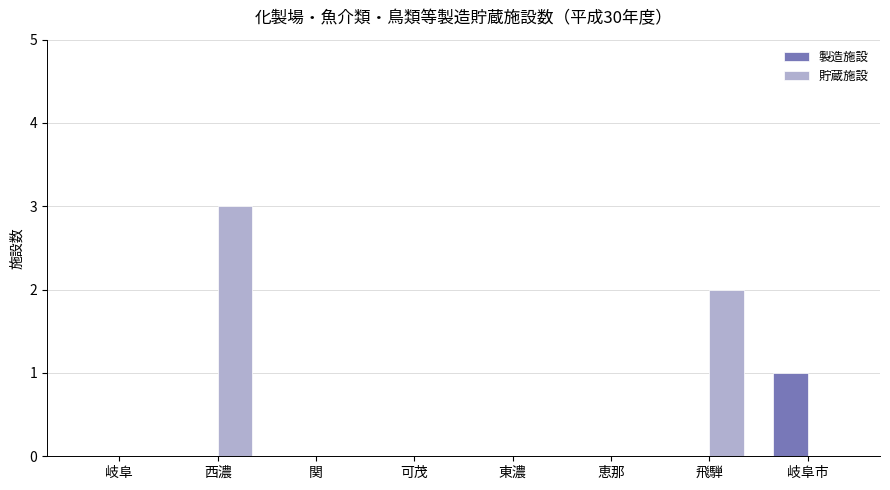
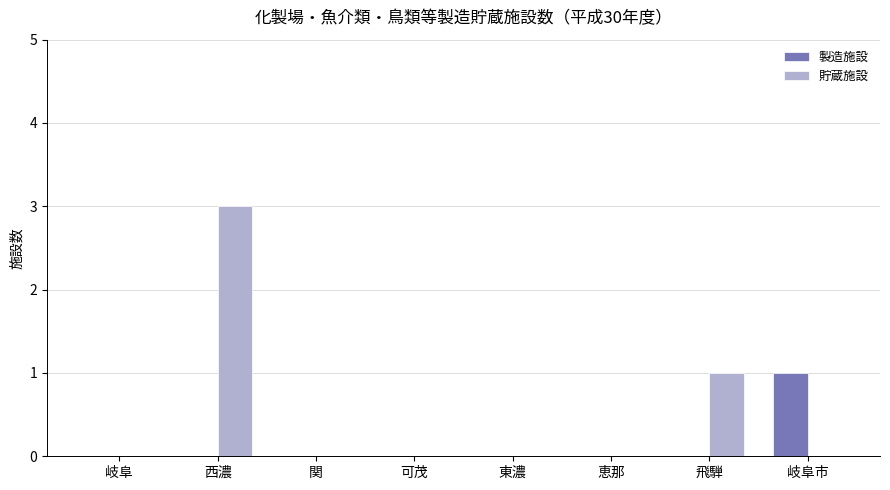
  {
    "製造施設": {
      "岐阜": 0,
      "西濃": 0,
      "関": 0,
      "可茂": 0,
      "東濃": 0,
      "恵那": 0,
      "飛騨": 0,
      "岐阜市": 1
    },
    "貯蔵施設": {
      "岐阜": 0,
      "西濃": 3,
      "関": 0,
      "可茂": 0,
      "東濃": 0,
      "恵那": 0,
-     "飛騨": 2,
+     "飛騨": 1,
      "岐阜市": 0
    }
  }
